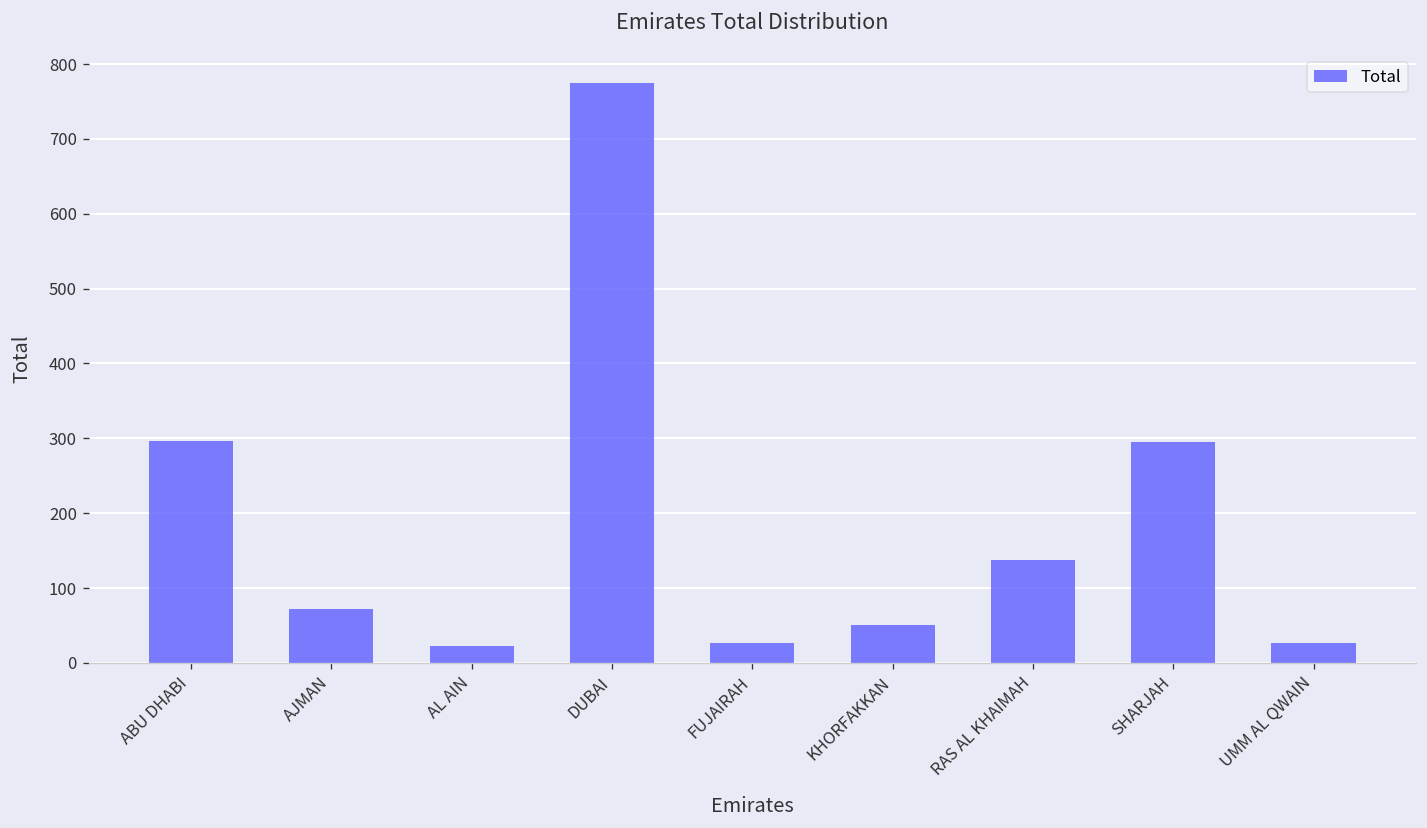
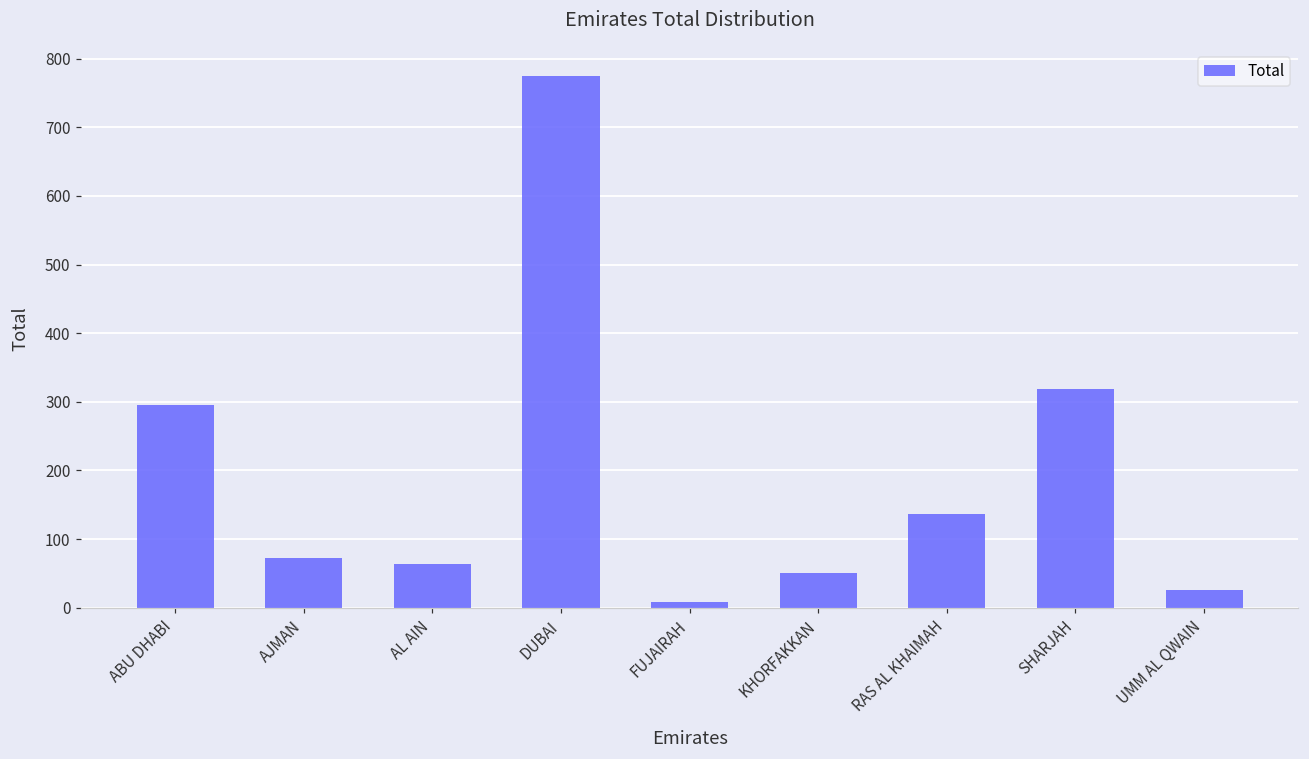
  {
    "ABU DHABI": 300,
    "AJMAN": 70,
-   "AL AIN": 20,
+   "AL AIN": 60,
    "DUBAI": 780,
-   "FUJAIRAH": 30,
+   "FUJAIRAH": 10,
    "KHORFAKKAN": 50,
    "RAS AL KHAIMAH": 140,
-   "SHARJAH": 300,
+   "SHARJAH": 320,
    "UMM AL QWAIN": 30
  }
